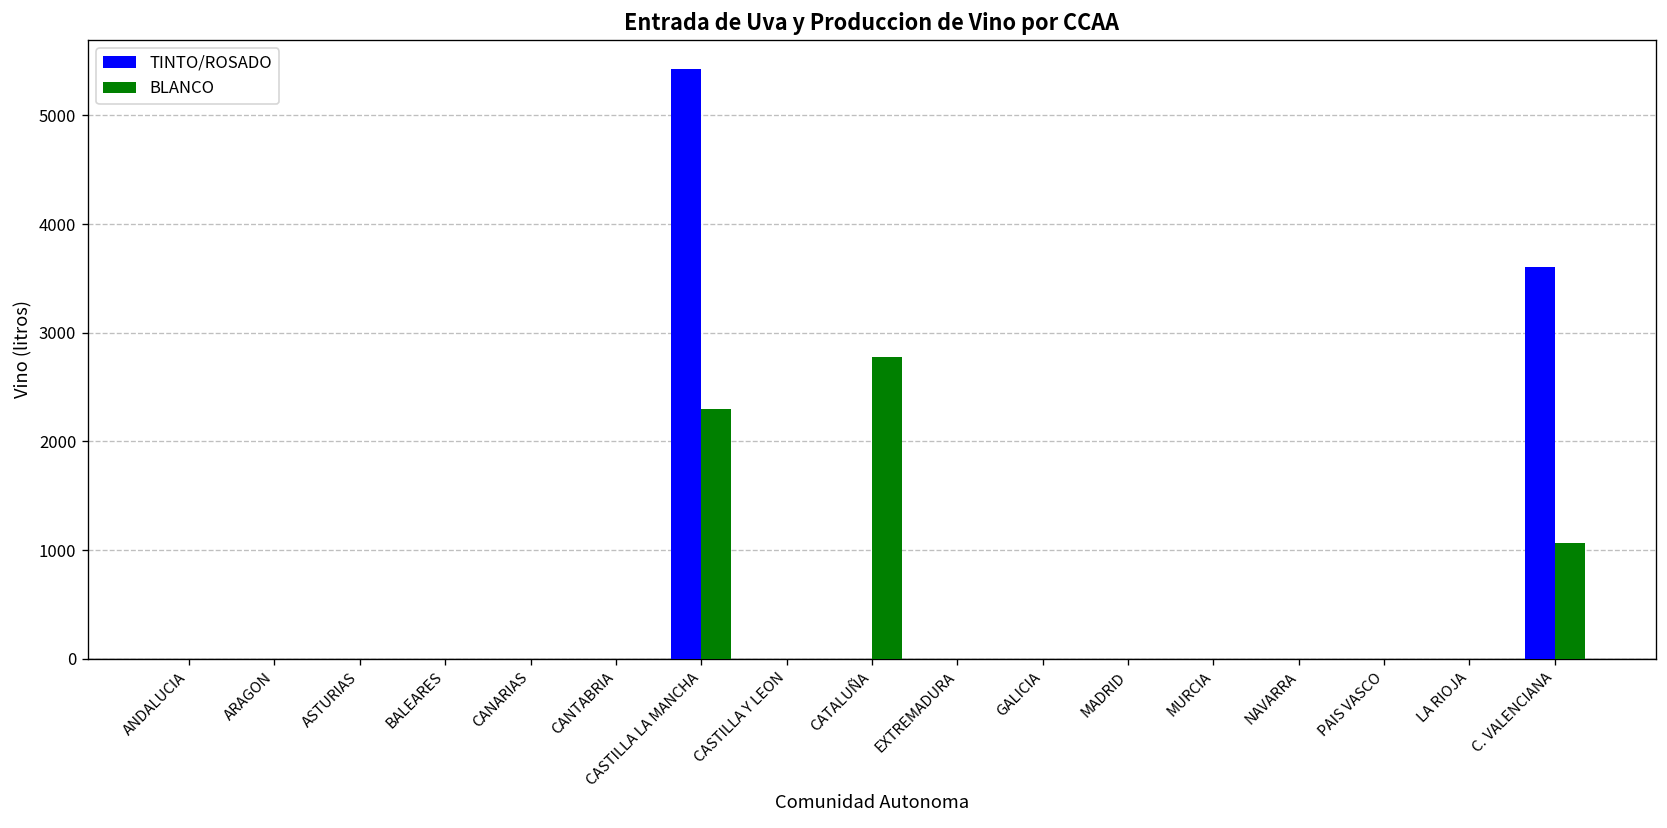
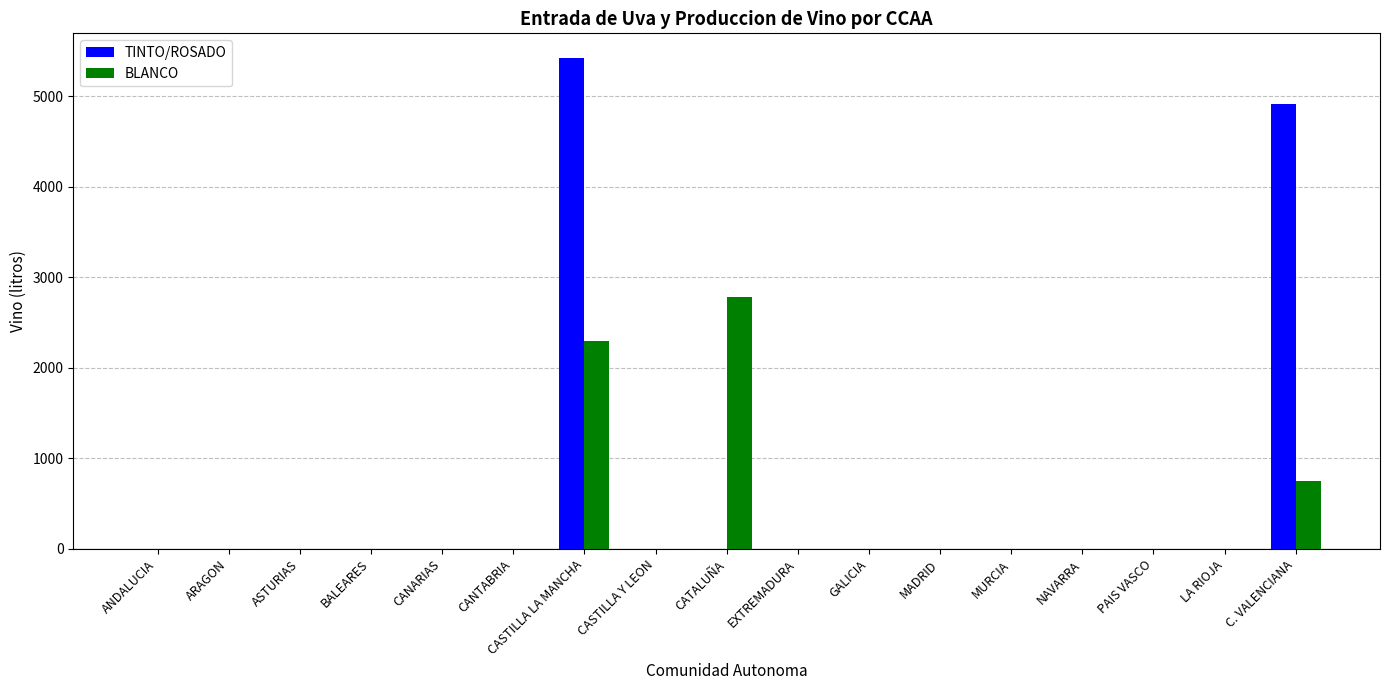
  {
    "TINTO/ROSADO": {
      "ANDALUCIA": 0,
      "ARAGON": 0,
      "ASTURIAS": 0,
      "BALEARES": 0,
      "CANARIAS": 0,
      "CANTABRIA": 0,
      "CASTILLA LA MANCHA": 5400,
      "CASTILLA Y LEON": 0,
      "CATALUÑA": 0,
      "EXTREMADURA": 0,
      "GALICIA": 0,
      "MADRID": 0,
      "MURCIA": 0,
      "NAVARRA": 0,
      "PAIS VASCO": 0,
      "LA RIOJA": 0,
-     "C. VALENCIANA": 3600
+     "C. VALENCIANA": 4900
    },
    "BLANCO": {
      "ANDALUCIA": 0,
      "ARAGON": 0,
      "ASTURIAS": 0,
      "BALEARES": 0,
      "CANARIAS": 0,
      "CANTABRIA": 0,
      "CASTILLA LA MANCHA": 2300,
      "CASTILLA Y LEON": 0,
      "CATALUÑA": 2800,
      "EXTREMADURA": 0,
      "GALICIA": 0,
      "MADRID": 0,
      "MURCIA": 0,
      "NAVARRA": 0,
      "PAIS VASCO": 0,
      "LA RIOJA": 0,
-     "C. VALENCIANA": 1100
+     "C. VALENCIANA": 800
    }
  }
